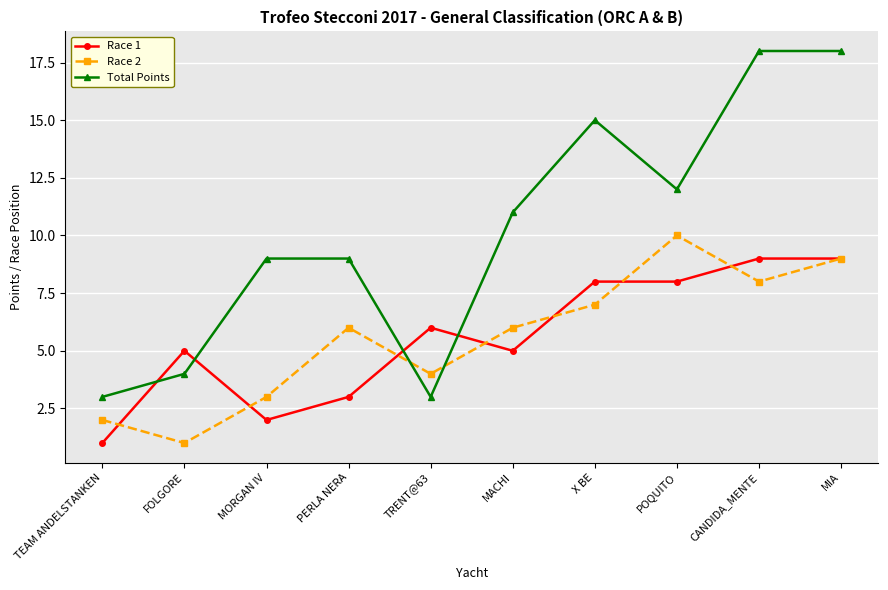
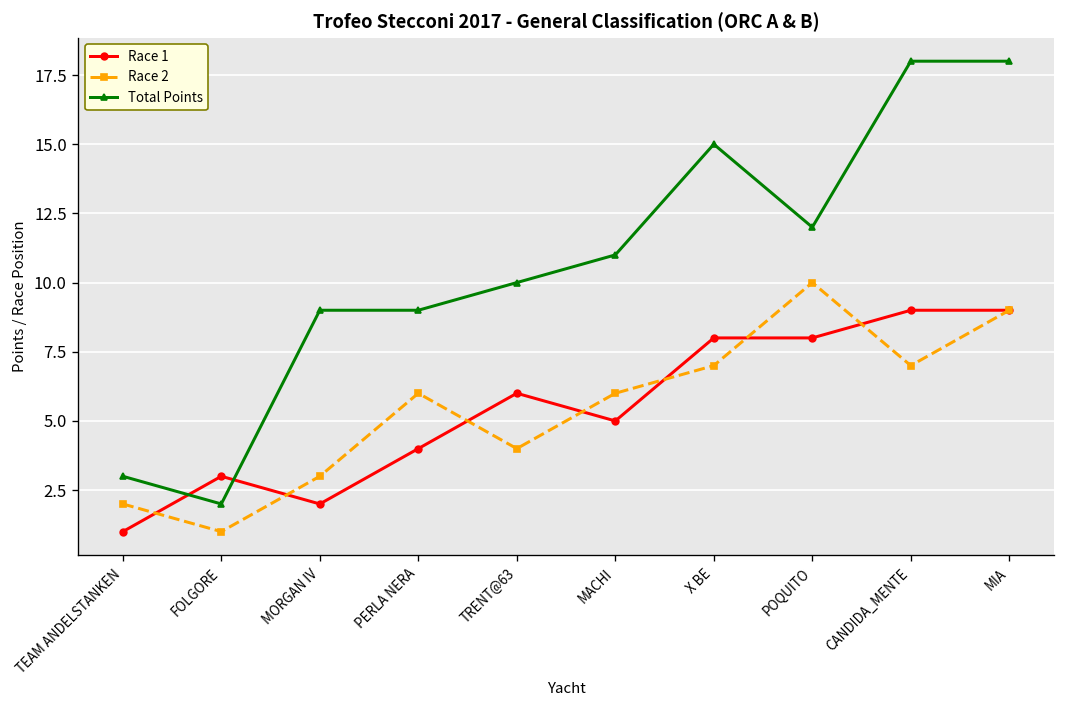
  {
    "Race 1": {
      "TEAM ANDELSTANKEN": 1,
-     "FOLGORE": 5,
+     "FOLGORE": 3,
      "MORGAN IV": 2,
-     "PERLA NERA": 3,
+     "PERLA NERA": 4,
      "TRENT@63": 6,
      "MACHI": 5,
      "X BE": 8,
      "POQUITO": 8,
      "CANDIDA_MENTE": 9
    },
    "Race 2": {
      "TEAM ANDELSTANKEN": 2,
      "FOLGORE": 1,
      "MORGAN IV": 3,
      "PERLA NERA": 6,
      "TRENT@63": 4,
      "MACHI": 6,
      "X BE": 7,
      "POQUITO": 10,
-     "CANDIDA_MENTE": 8
+     "CANDIDA_MENTE": 7
    },
    "Total Points": {
      "TEAM ANDELSTANKEN": 3,
-     "FOLGORE": 4,
+     "FOLGORE": 2,
      "MORGAN IV": 9,
      "PERLA NERA": 9,
-     "TRENT@63": 3,
+     "TRENT@63": 10,
      "MACHI": 11,
      "X BE": 15,
      "POQUITO": 12,
      "CANDIDA_MENTE": 18,
      "MIA": 18
    }
  }
